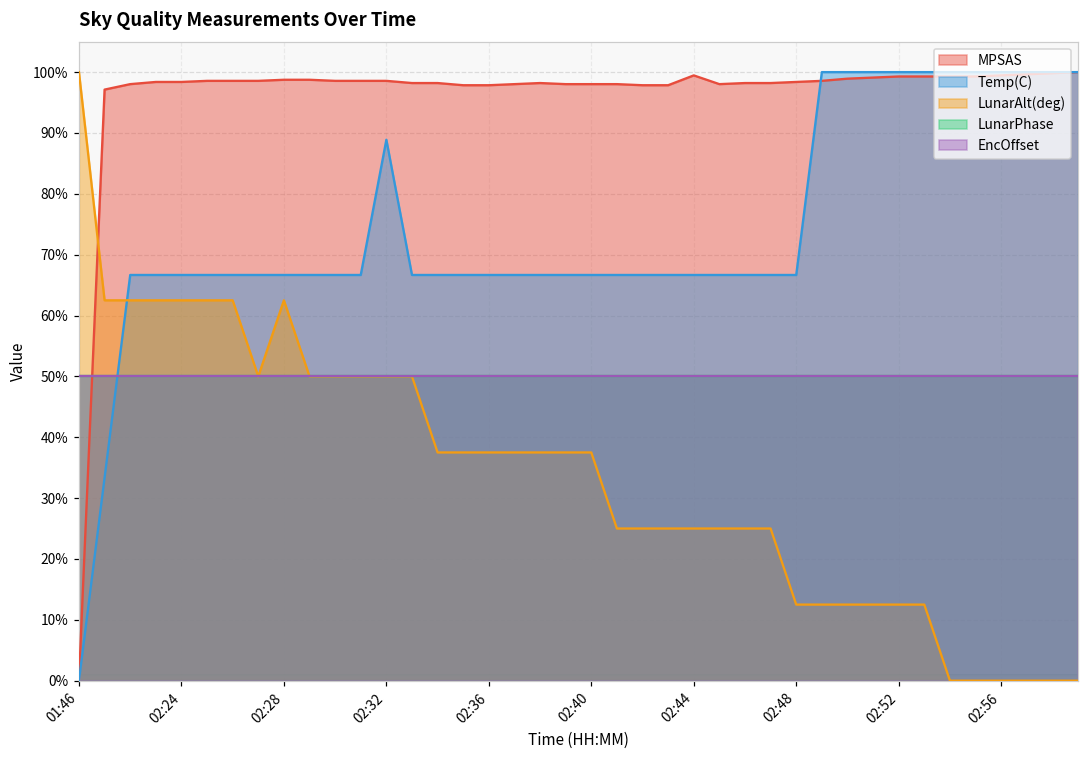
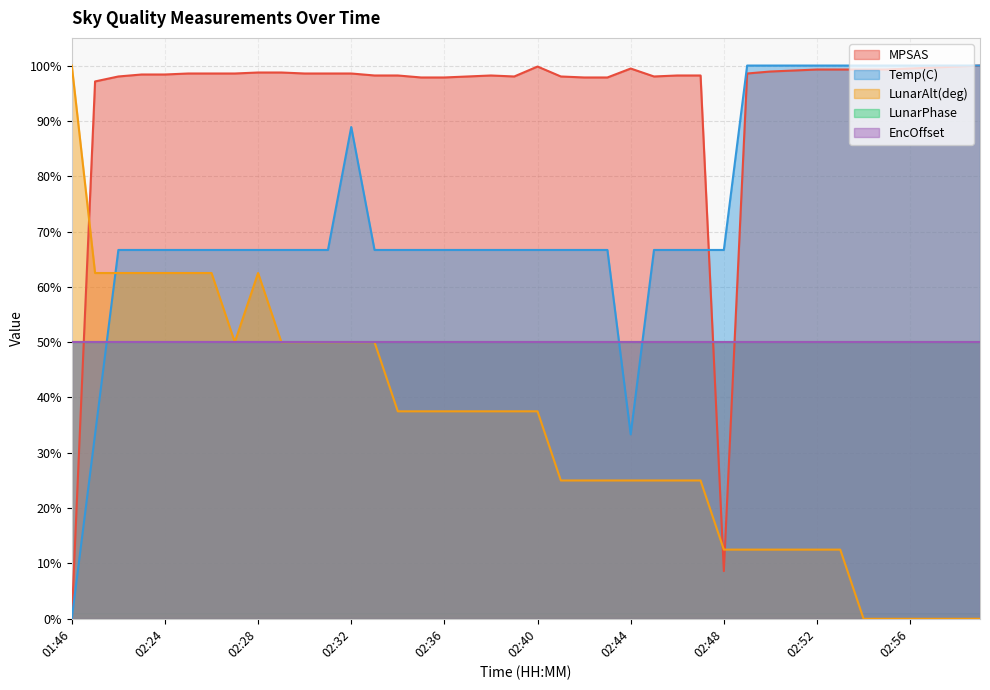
  {
    "MPSAS": {
      "02:24": "98%",
      "02:28": "99%",
      "02:32": "99%",
      "02:36": "98%",
-     "02:40": "98%",
+     "02:40": "100%",
      "02:44": "99%",
-     "02:48": "98%",
+     "02:48": "9%",
      "02:52": "99%"
    },
    "Temp(C)": {
      "02:24": "67%",
      "02:28": "67%",
      "02:32": "89%",
      "02:36": "67%",
      "02:40": "67%",
-     "02:44": "67%",
+     "02:44": "33%",
      "02:48": "67%",
      "02:52": "100%"
    },
    "LunarAlt(deg)": {
      "01:46": "100%",
      "02:24": "63%",
      "02:28": "63%",
      "02:36": "38%",
      "02:40": "38%",
      "02:44": "25%",
      "02:48": "13%",
      "02:52": "13%",
      "02:56": "0%"
    },
    "EncOffset": {
      "01:46": "50%",
      "02:24": "50%",
      "02:28": "50%",
      "02:36": "50%",
      "02:40": "50%",
      "02:44": "50%",
      "02:48": "50%",
      "02:52": "50%",
      "02:56": "50%"
    }
  }
